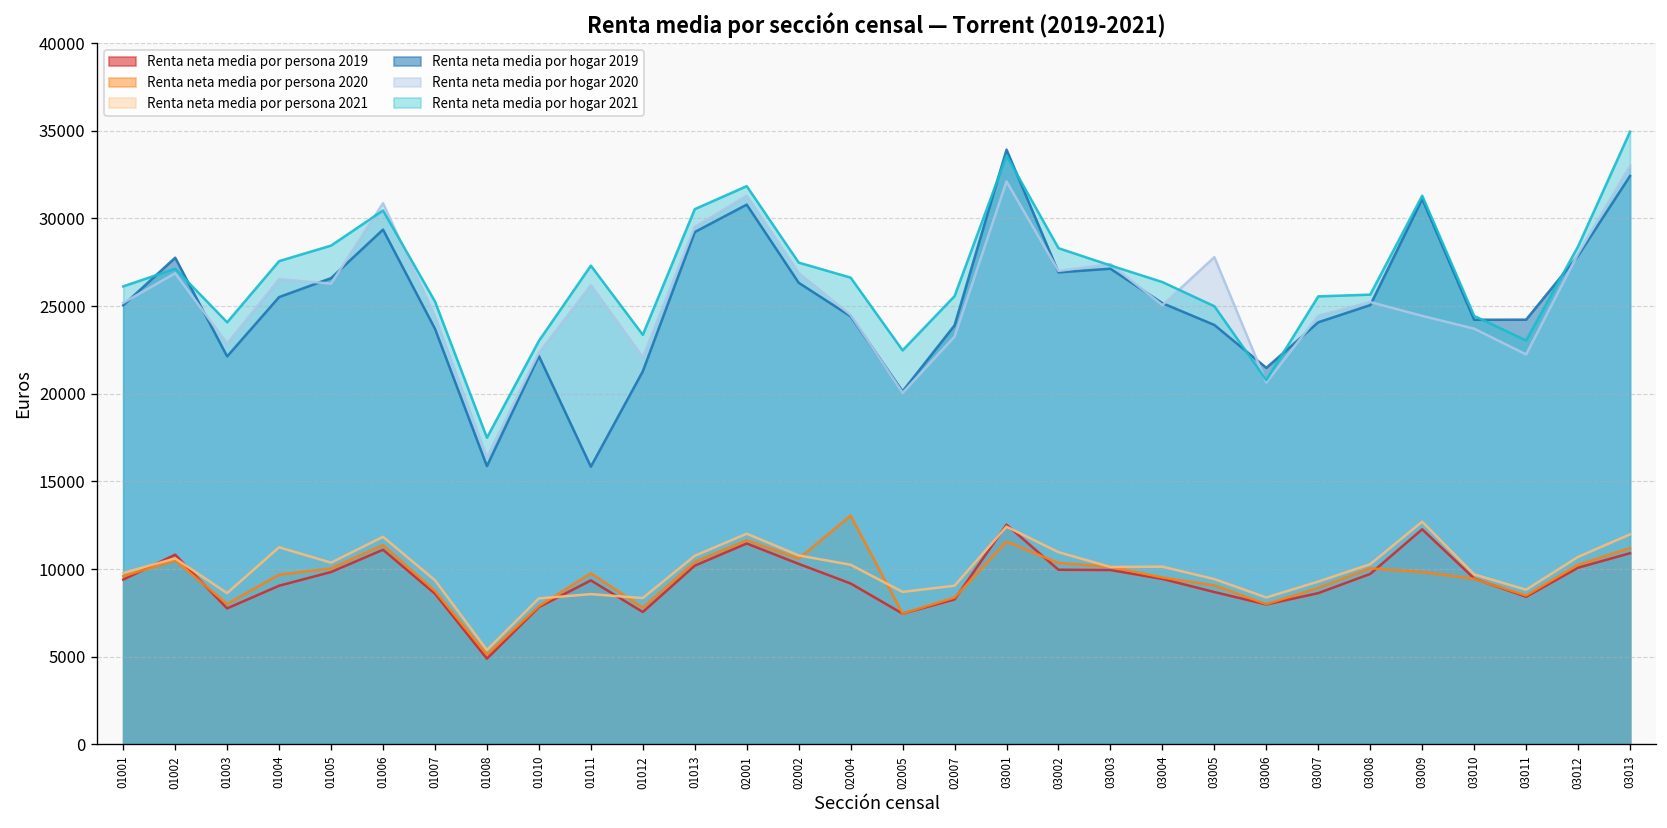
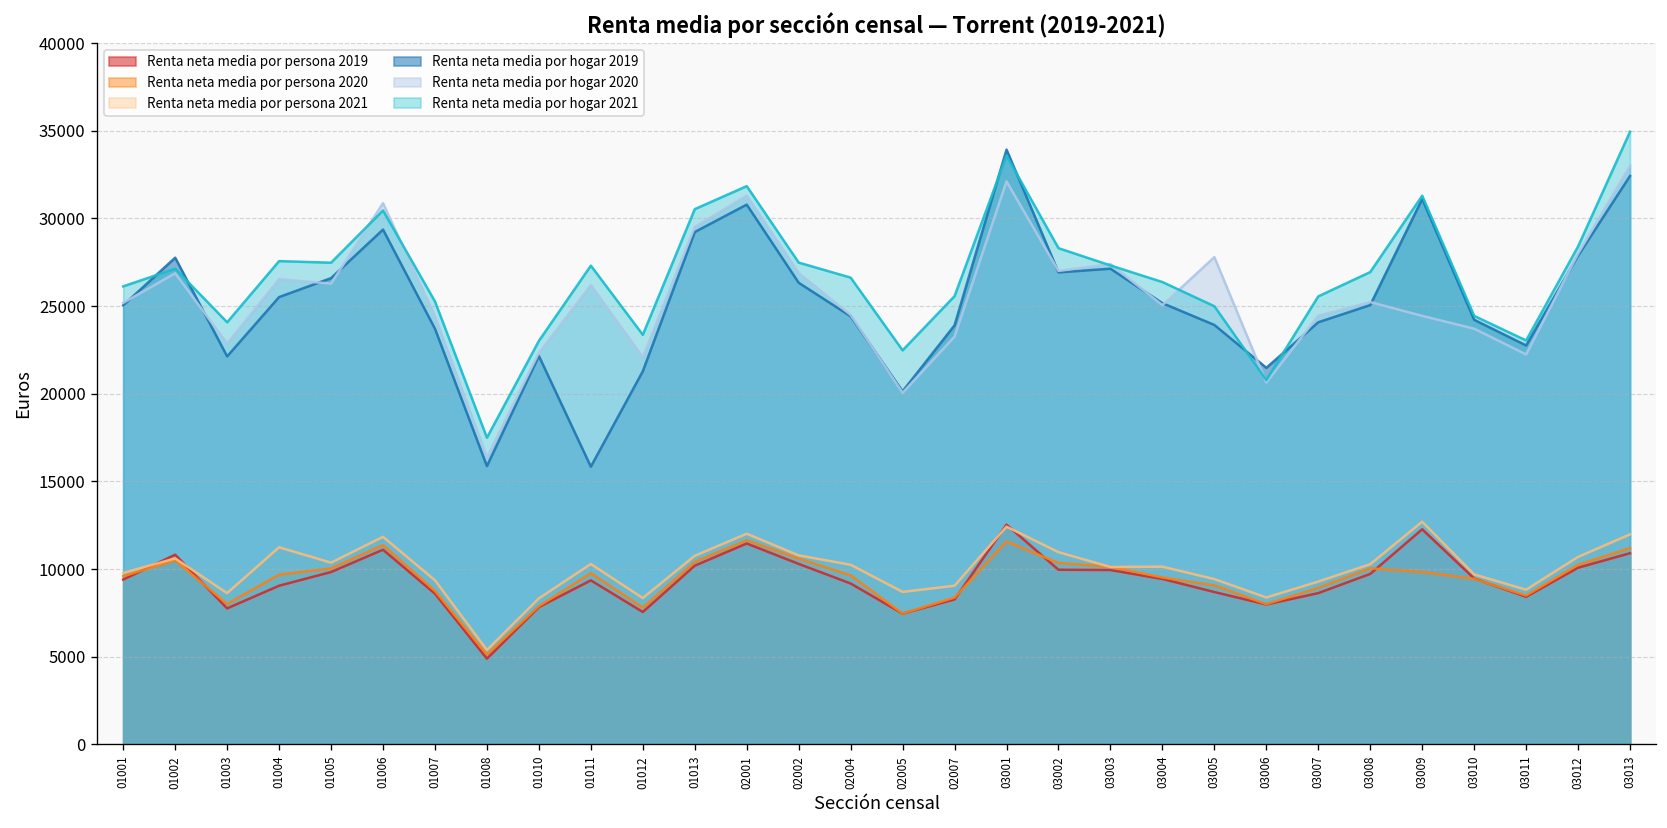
  {
    "Renta neta media por persona 2019": {
      "01001": 9400,
      "01002": 10800,
      "01003": 7800,
      "01004": 9000,
      "01005": 9800,
      "01006": 11100,
      "01008": 4900,
      "01011": 9400,
      "01012": 7500,
      "01013": 10200,
      "02001": 11500,
      "02002": 10300,
      "02004": 9200,
      "03002": 10000,
      "03005": 8700,
      "03007": 8600,
      "03008": 9700,
      "03009": 12300,
      "03013": 10900
    },
    "Renta neta media por persona 2020": {
      "01001": 9600,
      "01003": 8000,
      "01004": 9700,
      "01005": 10000,
      "01006": 11400,
      "01008": 5100,
      "01011": 9800,
      "01012": 7800,
      "01013": 10400,
      "02001": 11600,
      "02002": 10600,
-     "02004": 13000,
+     "02004": 9600,
      "03001": 11600,
      "03002": 10300,
      "03005": 9100,
      "03007": 8900,
      "03008": 10000,
      "03009": 9800,
      "03013": 11200
    },
    "Renta neta media por persona 2021": {
      "01001": 9800,
      "01003": 8600,
      "01004": 11200,
      "01005": 10400,
      "01006": 11800,
      "01007": 9400,
      "01008": 5400,
      "01010": 8300,
-     "01011": 8600,
+     "01011": 10300,
      "01012": 8300,
      "01013": 10800,
      "02001": 12000,
      "02002": 10800,
      "02004": 10200,
      "02005": 8700,
      "02007": 9000,
      "03002": 11000,
      "03004": 10100,
      "03005": 9400,
      "03006": 8400,
      "03007": 9300,
      "03008": 10300,
      "03009": 12700,
      "03010": 9700,
      "03011": 8800,
      "03012": 10700,
      "03013": 12000
    },
    "Renta neta media por hogar 2019": {
      "01002": 27800,
      "01003": 22100,
      "01004": 25500,
      "01005": 26600,
      "01006": 29400,
      "01007": 23700,
      "01008": 15900,
      "01010": 22200,
      "01011": 15800,
      "01012": 21300,
      "01013": 29200,
      "02001": 30800,
      "02002": 26300,
      "02007": 23900,
      "03001": 33900,
      "03003": 27100,
      "03005": 23900,
      "03006": 21500,
      "03007": 24100,
      "03009": 31100,
      "03010": 24200,
-     "03011": 24200,
+     "03011": 22800,
      "03013": 32400
    },
    "Renta neta media por hogar 2020": {
      "01002": 26900,
      "01003": 22900,
      "01004": 26500,
      "01005": 26300,
      "01006": 30900,
      "01007": 24400,
      "01008": 16400,
      "01010": 22300,
      "01011": 26200,
      "01012": 22100,
      "01013": 29500,
      "02001": 31300,
      "02002": 26900,
      "02007": 23300,
      "03001": 32100,
      "03005": 27800,
      "03007": 24500,
      "03009": 24400,
      "03010": 23700,
      "03011": 22200,
      "03013": 33000
    },
    "Renta neta media por hogar 2021": {
      "01001": 26100,
      "01002": 27100,
      "01003": 24100,
      "01004": 27600,
-     "01005": 28500,
+     "01005": 27500,
      "01006": 30500,
      "01007": 25300,
      "01008": 17500,
      "01010": 23000,
      "01011": 27300,
      "01012": 23400,
      "01013": 30500,
      "02001": 31800,
      "02002": 27500,
      "02004": 26600,
      "02005": 22500,
      "02007": 25600,
      "03001": 33600,
      "03002": 28300,
      "03004": 26400,
      "03005": 25000,
      "03007": 25600,
-     "03008": 25700,
+     "03008": 26900,
      "03009": 31300,
      "03010": 24400,
      "03011": 23000,
      "03012": 28400,
      "03013": 34900
    }
  }
